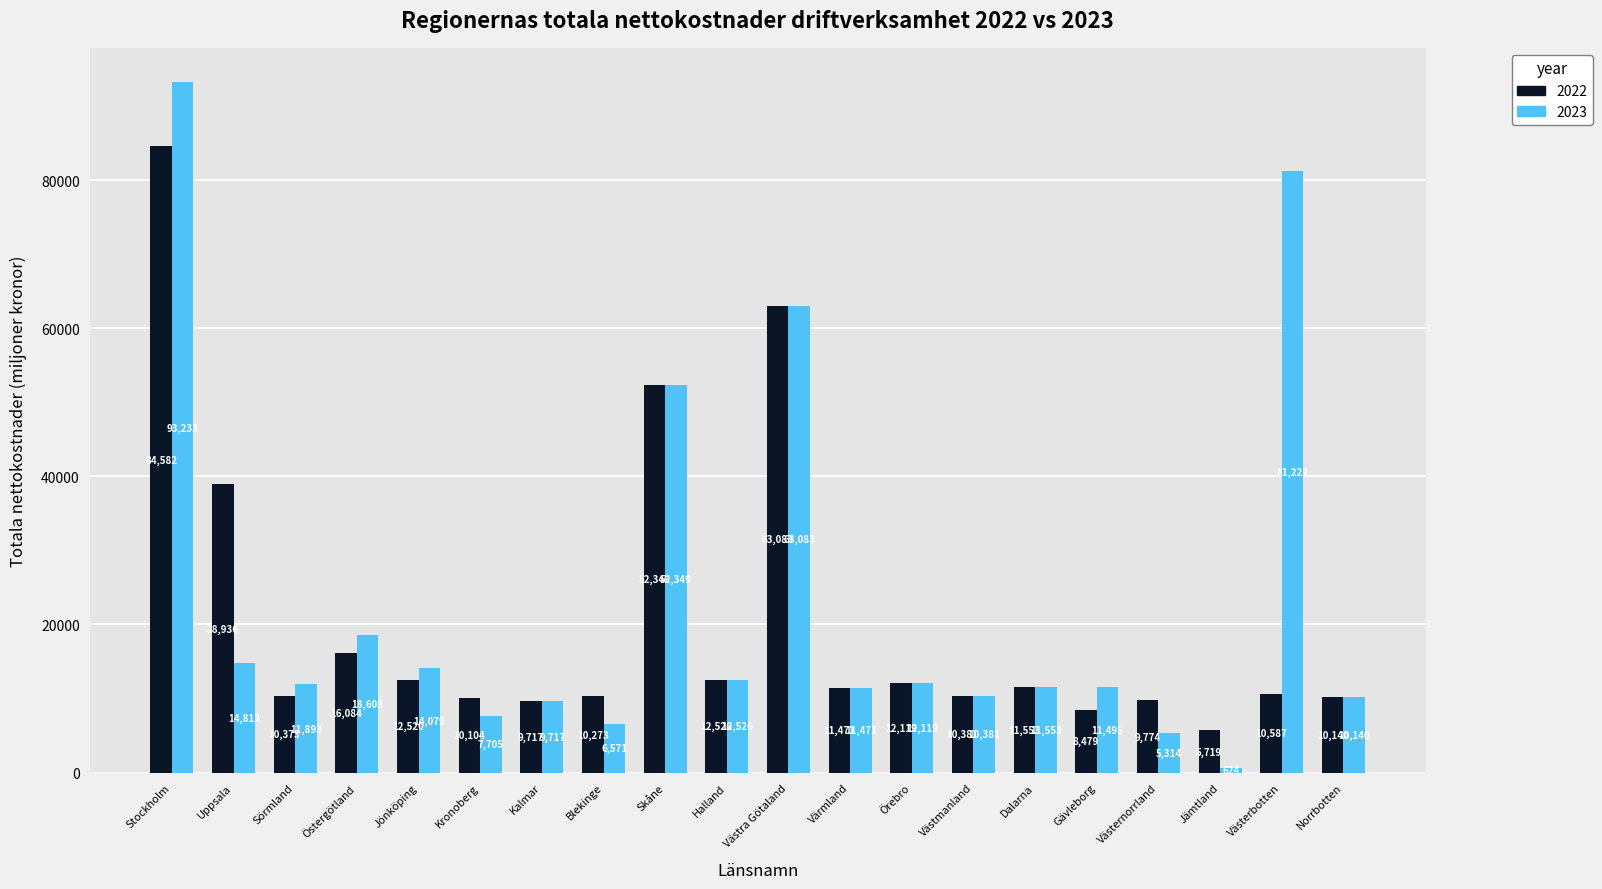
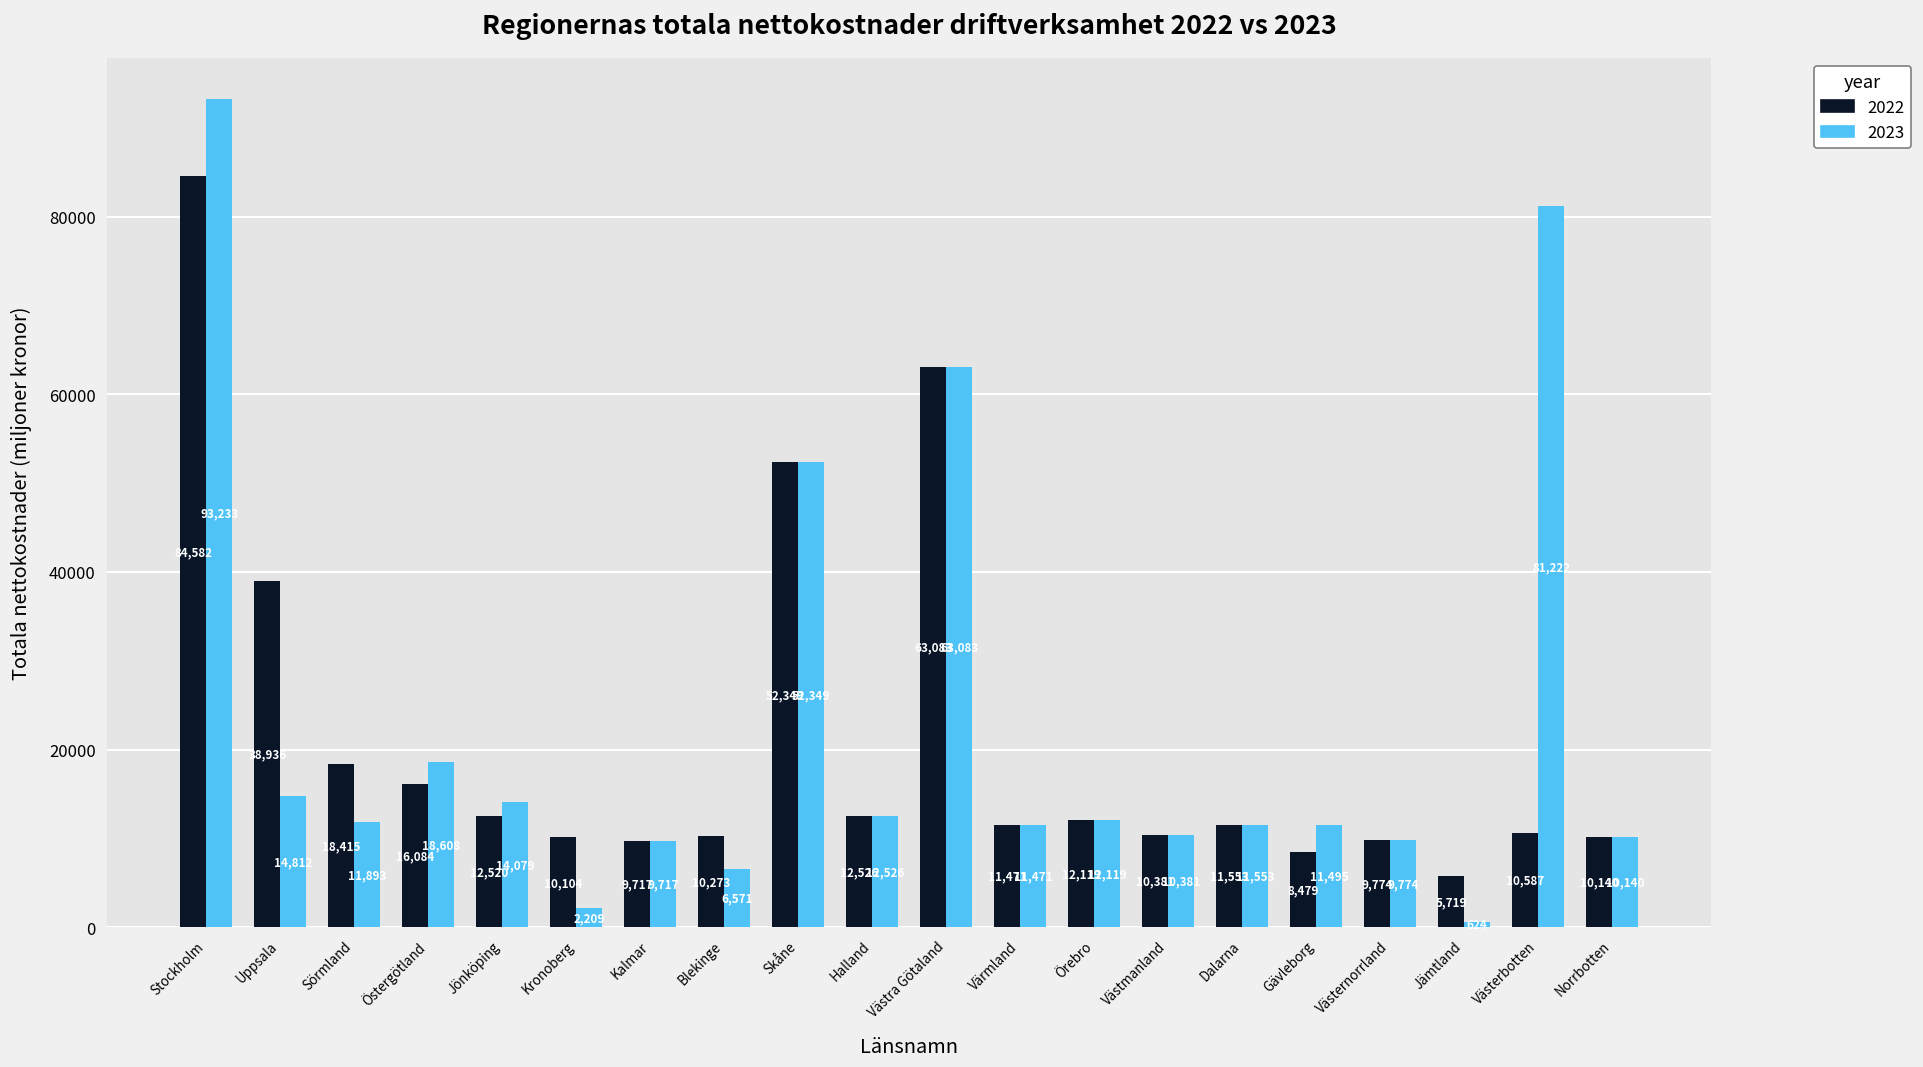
  {
    "2022": {
      "Stockholm": "84,582",
      "Uppsala": "38,936",
-     "Sörmland": "10,373",
+     "Sörmland": "18,415",
      "Östergötland": "16,084",
      "Jönköping": "12,520",
      "Kronoberg": "10,104",
      "Blekinge": "10,273",
      "Gävleborg": "8,479",
      "Jämtland": "5,719",
      "Västerbotten": "10,587"
    },
    "2023": {
      "Stockholm": "93,233",
      "Uppsala": "14,812",
      "Sörmland": "11,893",
      "Östergötland": "18,608",
      "Jönköping": "14,079",
-     "Kronoberg": "7,705",
+     "Kronoberg": "2,209",
      "Blekinge": "6,571",
      "Gävleborg": "11,495",
-     "Västernorrland": "5,314",
+     "Västernorrland": "9,774",
      "Västerbotten": "81,222"
    }
  }
